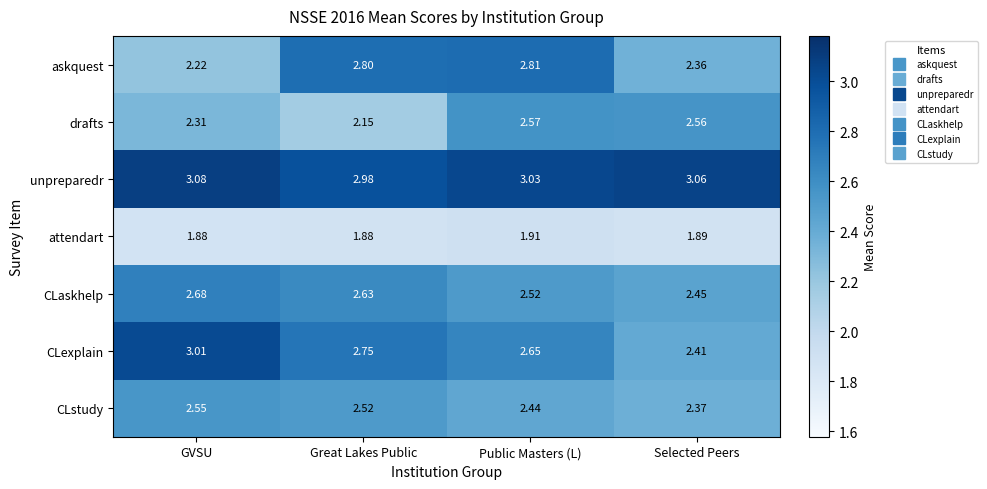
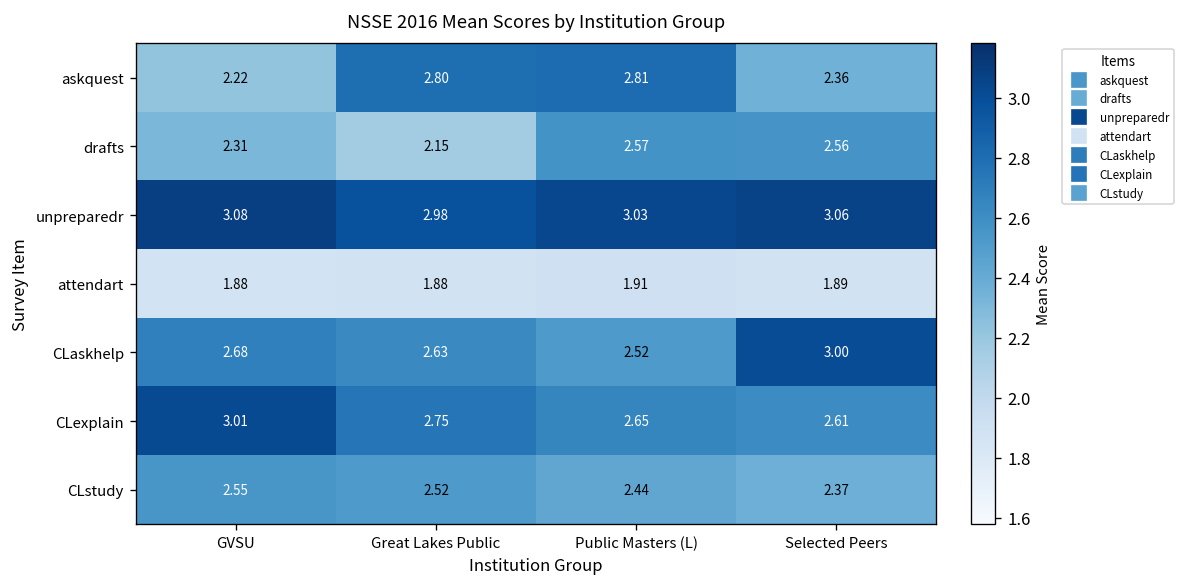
  {
    "askquest": {
      "GVSU": 2.22,
      "Great Lakes Public": 2.80,
      "Public Masters (L)": 2.81,
      "Selected Peers": 2.36
    },
    "drafts": {
      "GVSU": 2.31,
      "Great Lakes Public": 2.15,
      "Public Masters (L)": 2.57,
      "Selected Peers": 2.56
    },
    "unpreparedr": {
      "GVSU": 3.08,
      "Great Lakes Public": 2.98,
      "Public Masters (L)": 3.03,
      "Selected Peers": 3.06
    },
    "attendart": {
      "GVSU": 1.88,
      "Great Lakes Public": 1.88,
      "Public Masters (L)": 1.91,
      "Selected Peers": 1.89
    },
    "CLaskhelp": {
      "GVSU": 2.68,
      "Great Lakes Public": 2.63,
      "Public Masters (L)": 2.52,
-     "Selected Peers": 2.45
+     "Selected Peers": 3.00
    },
    "CLexplain": {
      "GVSU": 3.01,
      "Great Lakes Public": 2.75,
      "Public Masters (L)": 2.65,
-     "Selected Peers": 2.41
+     "Selected Peers": 2.61
    },
    "CLstudy": {
      "GVSU": 2.55,
      "Great Lakes Public": 2.52,
      "Public Masters (L)": 2.44,
      "Selected Peers": 2.37
    }
  }
